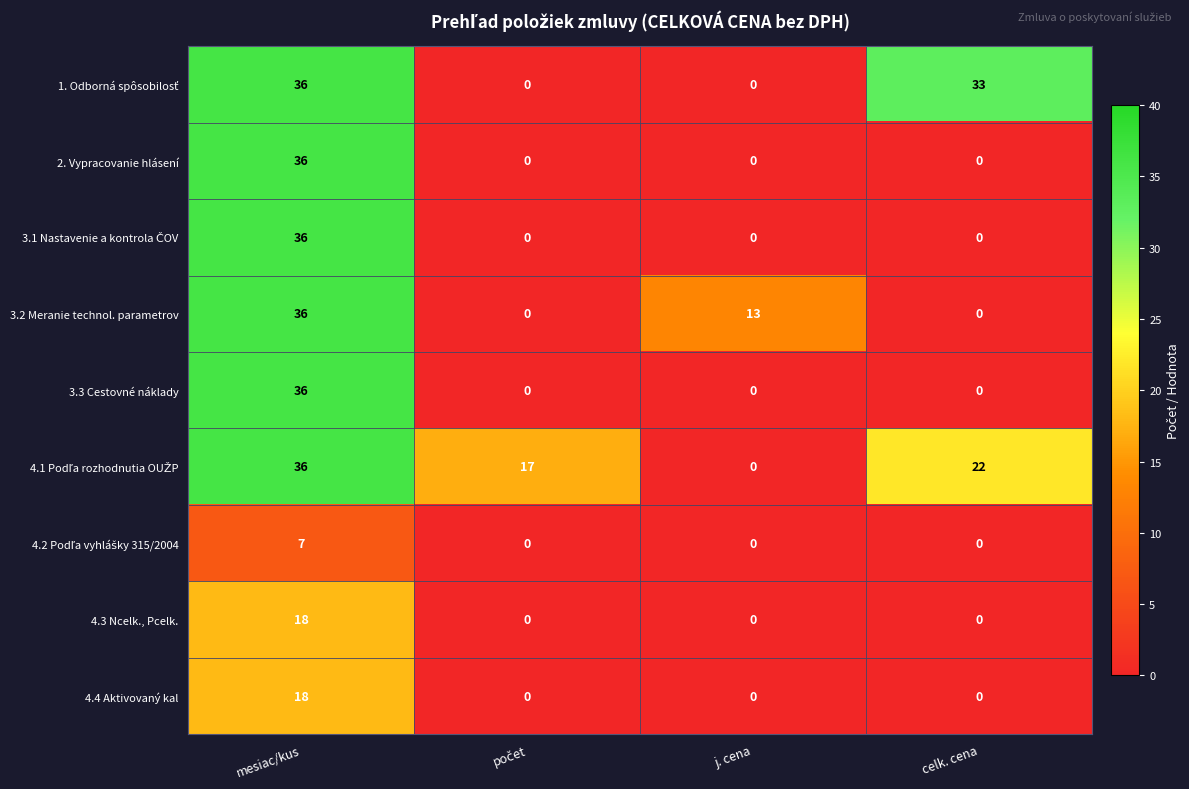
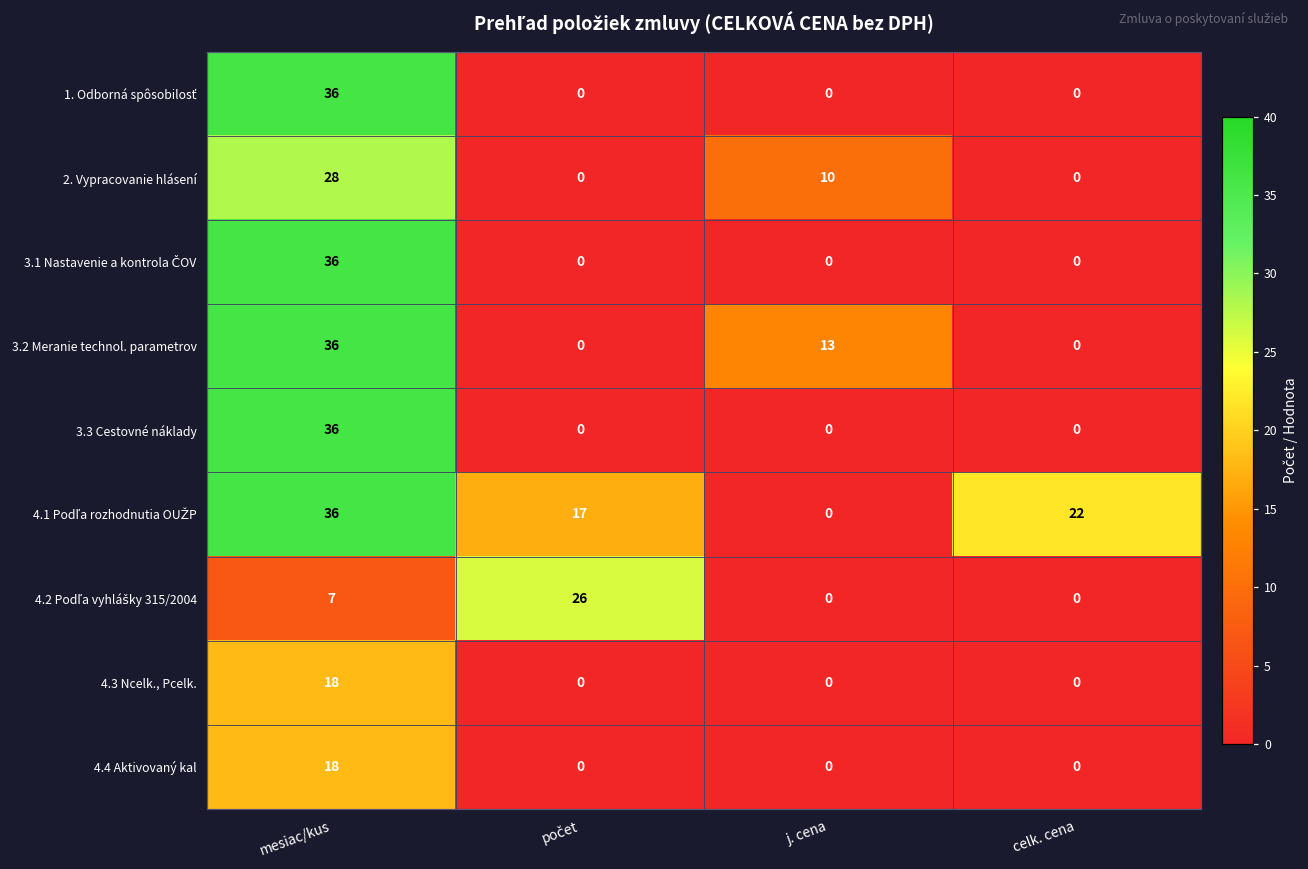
  {
    "1. Odborná spôsobilosť": {
      "mesiac/kus": 36,
      "počet": 0,
      "j. cena": 0,
-     "celk. cena": 33
+     "celk. cena": 0
    },
    "2. Vypracovanie hlásení": {
-     "mesiac/kus": 36,
+     "mesiac/kus": 28,
      "počet": 0,
-     "j. cena": 0,
+     "j. cena": 10,
      "celk. cena": 0
    },
    "3.1 Nastavenie a kontrola ČOV": {
      "mesiac/kus": 36,
      "počet": 0,
      "j. cena": 0,
      "celk. cena": 0
    },
    "3.2 Meranie technol. parametrov": {
      "mesiac/kus": 36,
      "počet": 0,
      "j. cena": 13,
      "celk. cena": 0
    },
    "3.3 Cestovné náklady": {
      "mesiac/kus": 36,
      "počet": 0,
      "j. cena": 0,
      "celk. cena": 0
    },
    "4.1 Podľa rozhodnutia OUŽP": {
      "mesiac/kus": 36,
      "počet": 17,
      "j. cena": 0,
      "celk. cena": 22
    },
    "4.2 Podľa vyhlášky 315/2004": {
      "mesiac/kus": 7,
-     "počet": 0,
+     "počet": 26,
      "j. cena": 0,
      "celk. cena": 0
    },
    "4.3 Ncelk., Pcelk.": {
      "mesiac/kus": 18,
      "počet": 0,
      "j. cena": 0,
      "celk. cena": 0
    },
    "4.4 Aktivovaný kal": {
      "mesiac/kus": 18,
      "počet": 0,
      "j. cena": 0,
      "celk. cena": 0
    }
  }
